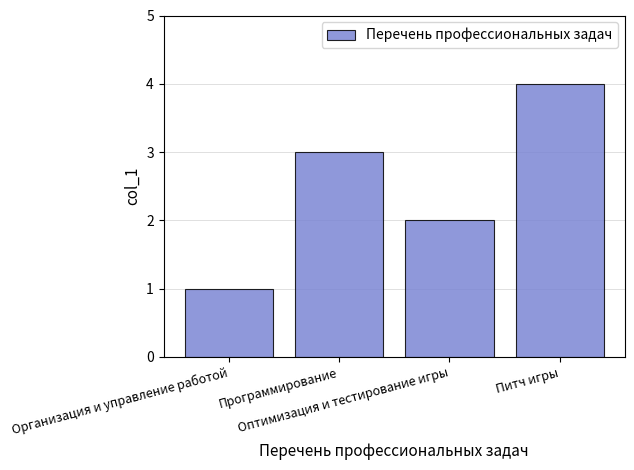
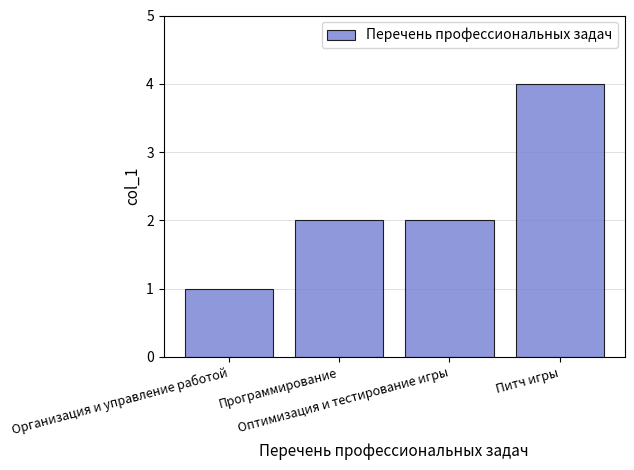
  {
    "Организация и управление работой": 1,
-   "Программирование": 3,
+   "Программирование": 2,
    "Оптимизация и тестирование игры": 2,
    "Питч игры": 4
  }
